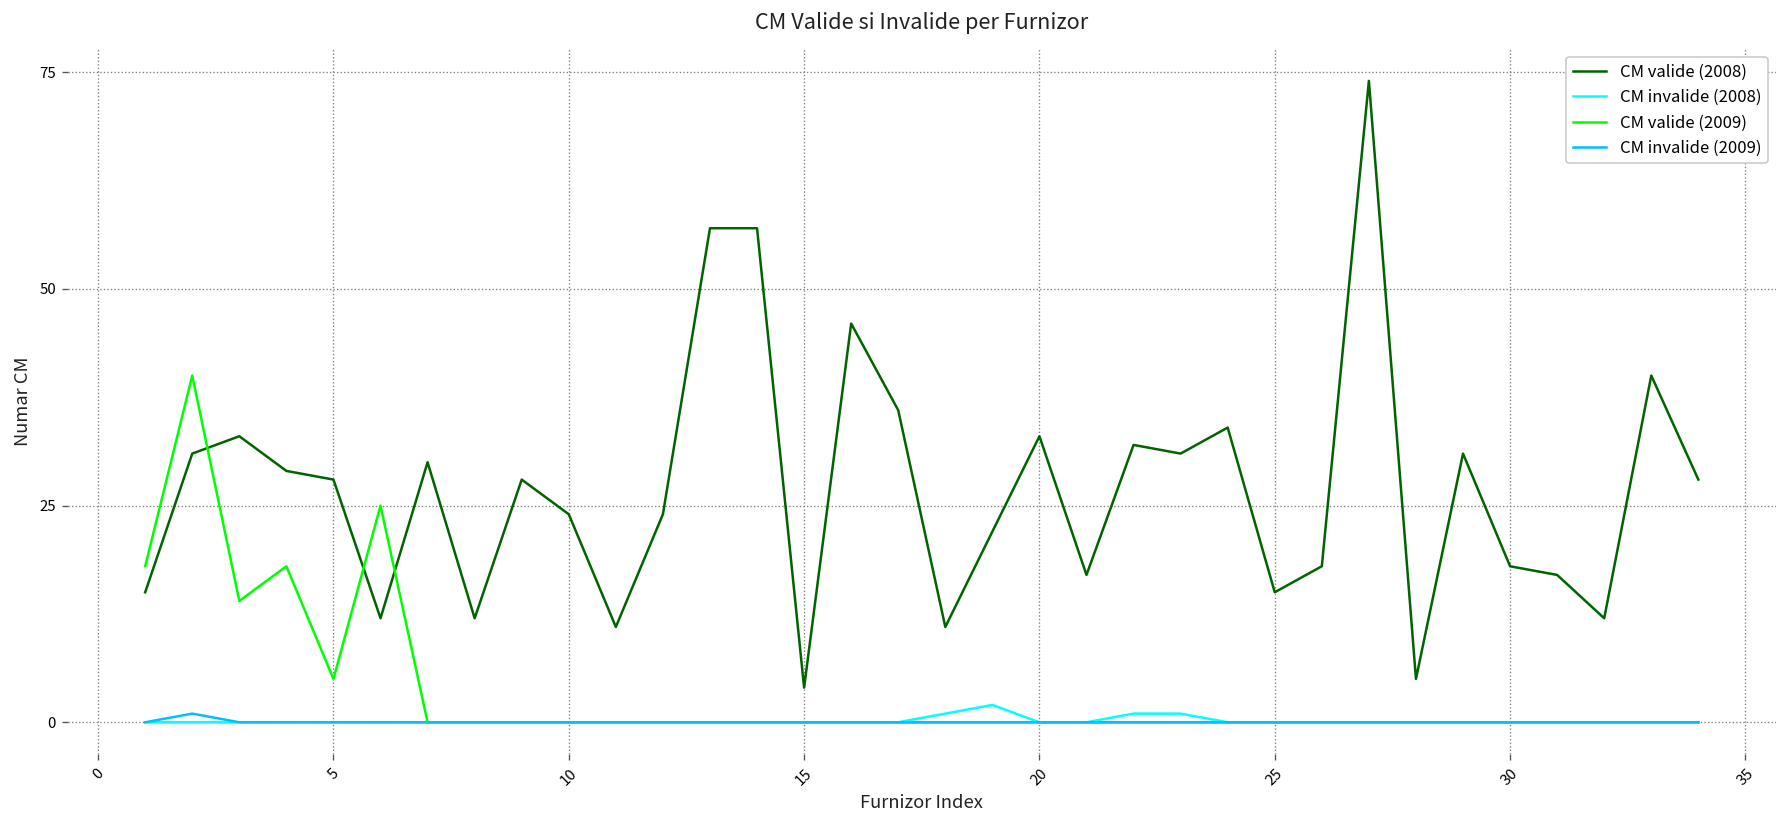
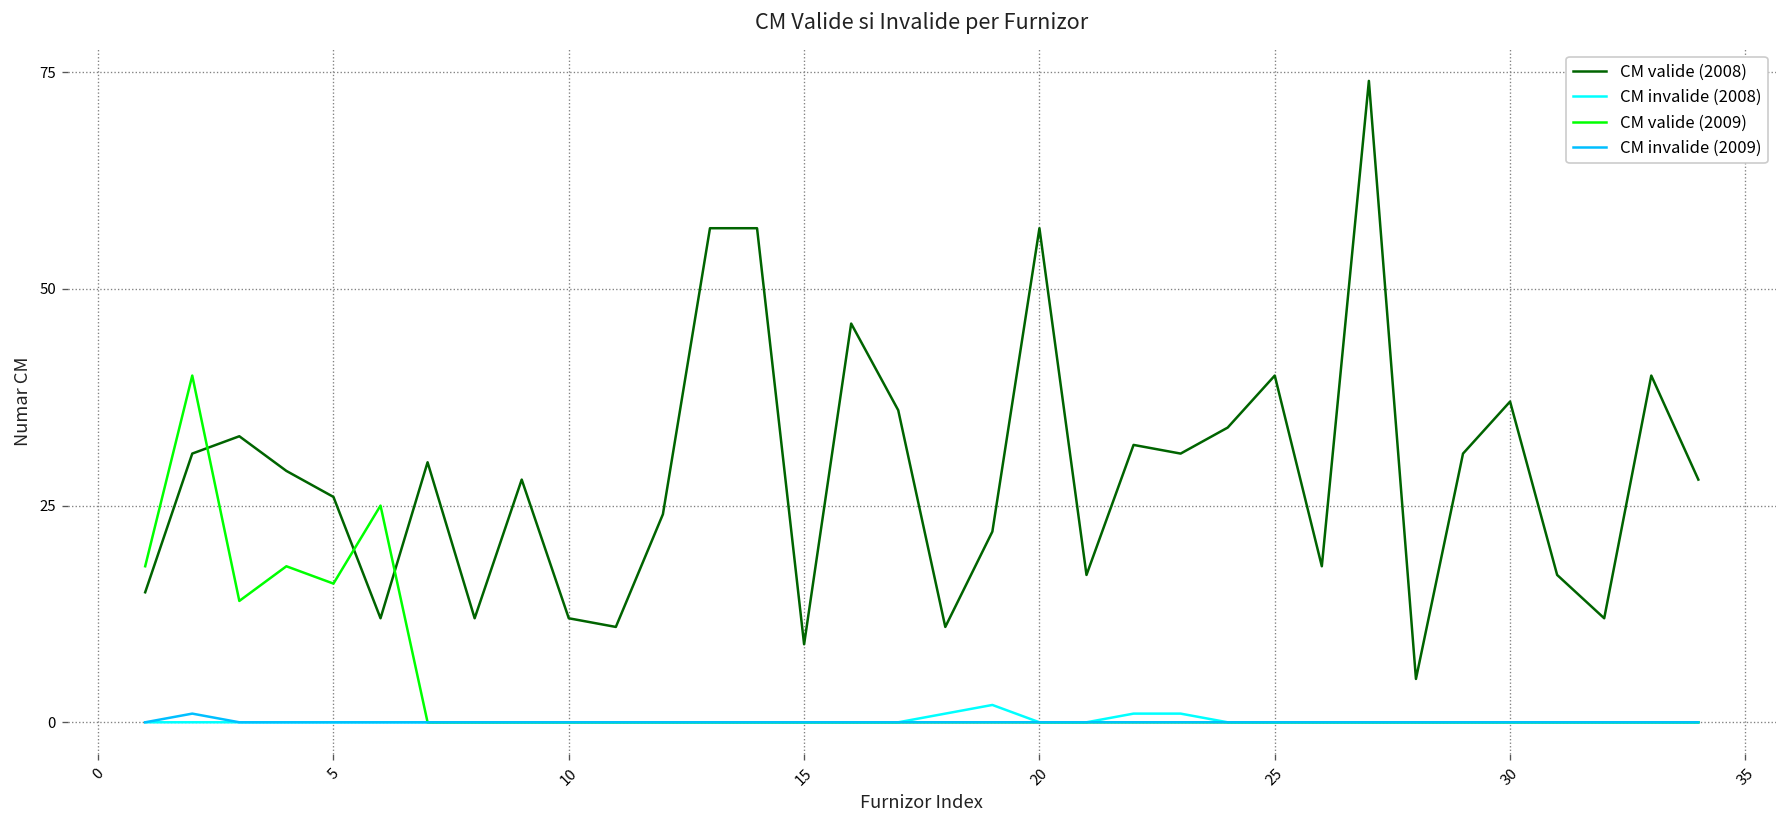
  {
    "CM valide (2008)": {
-     "5": 28,
-     "10": 24,
-     "15": 4,
-     "20": 33,
-     "25": 15,
-     "30": 18
+     "5": 26,
+     "10": 12,
+     "15": 9,
+     "20": 57,
+     "25": 40,
+     "30": 37
    },
    "CM valide (2009)": {
-     "5": 5
+     "5": 16
    }
  }
